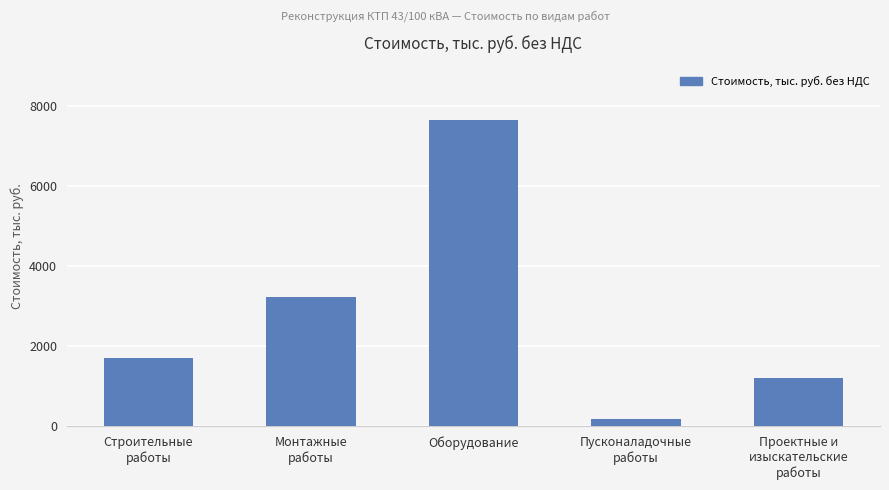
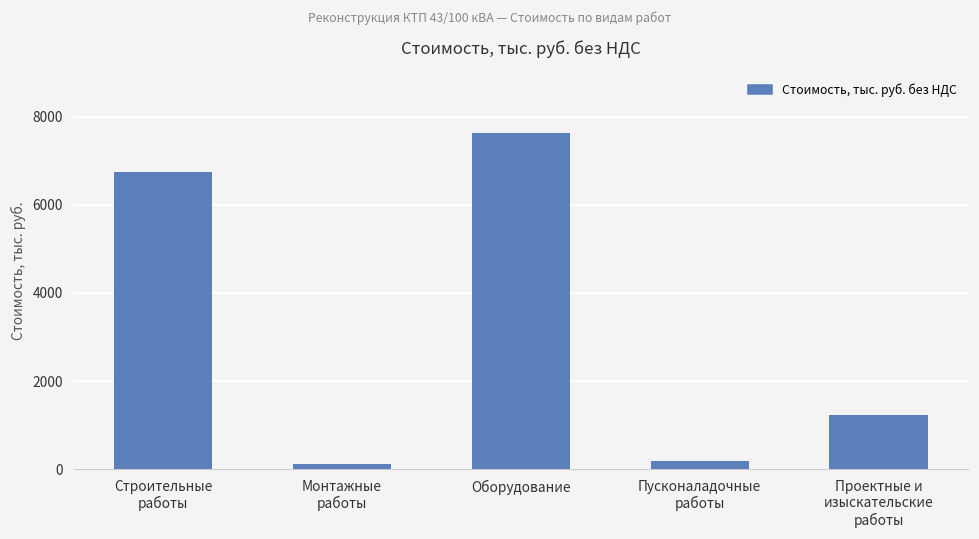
  {
-   "Строительные работы": 1700,
-   "Монтажные работы": 3200,
+   "Строительные работы": 6800,
+   "Монтажные работы": 100,
    "Оборудование": 7600,
    "Пусконаладочные работы": 200,
    "Проектные и изыскательские работы": 1200
  }
